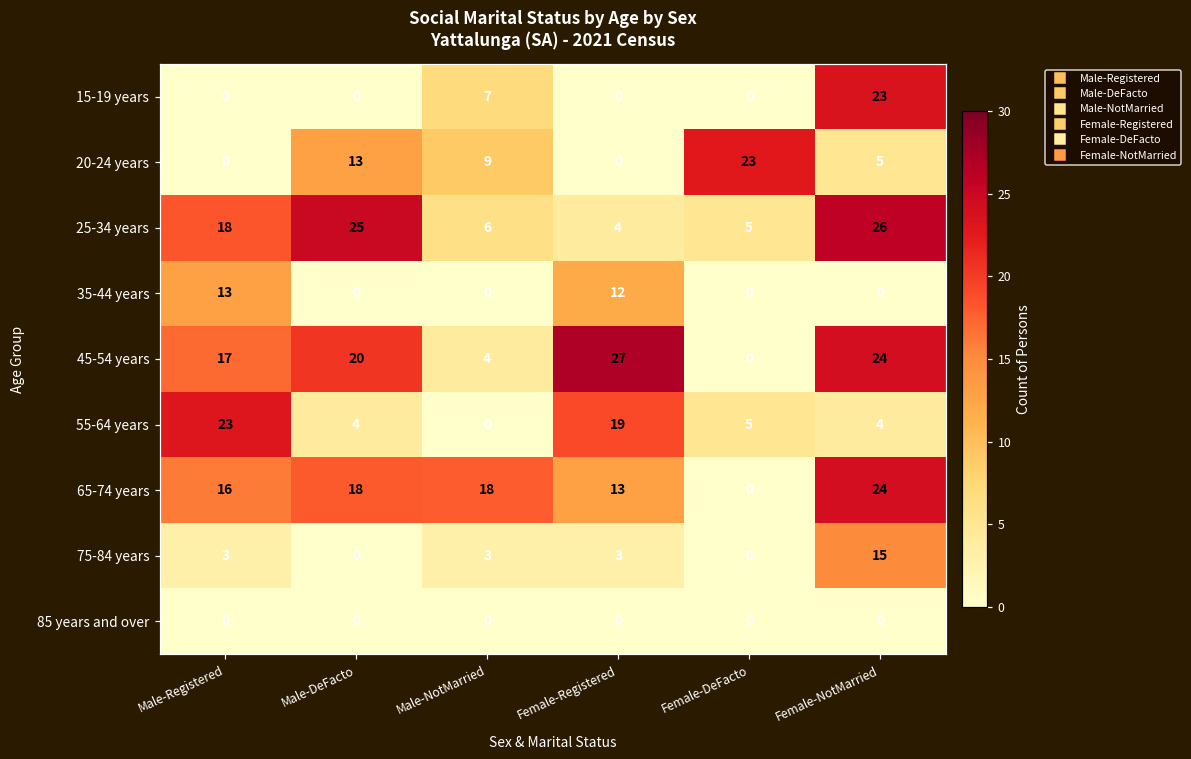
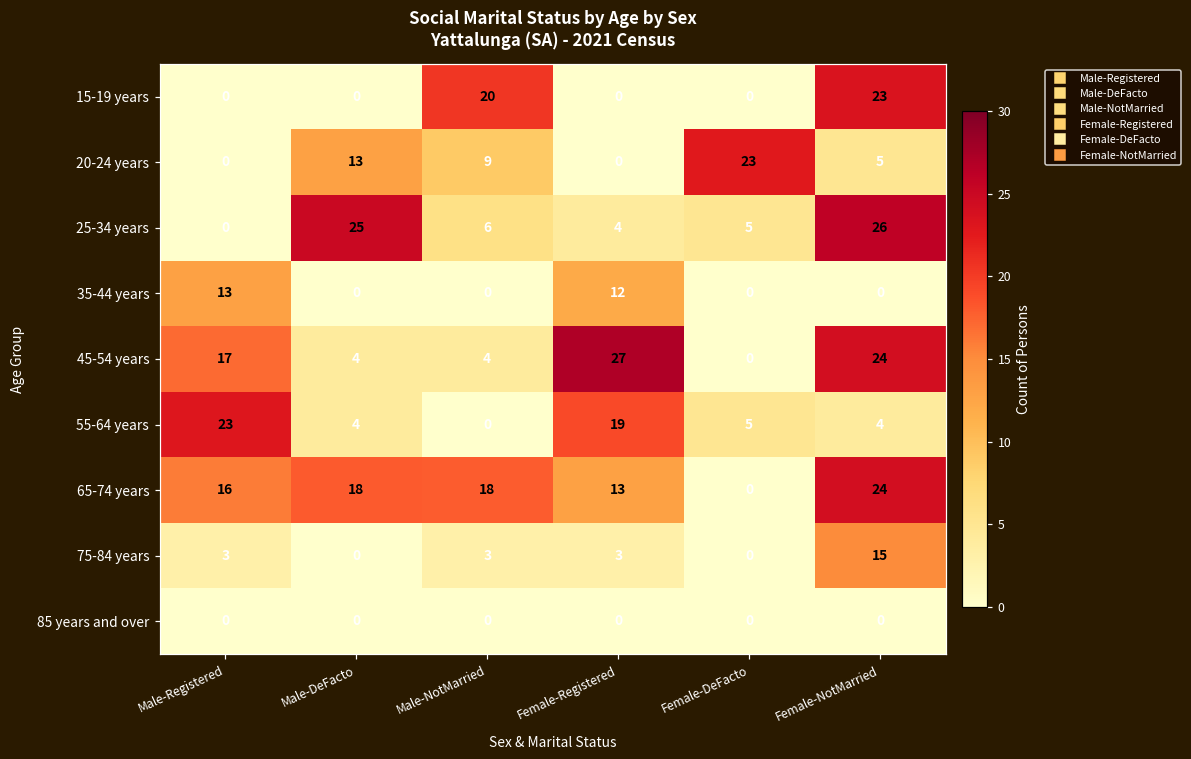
  {
    "15-19 years": {
      "Male-Registered": 0,
      "Male-DeFacto": 0,
-     "Male-NotMarried": 7,
+     "Male-NotMarried": 20,
      "Female-Registered": 0,
      "Female-DeFacto": 0,
      "Female-NotMarried": 23
    },
    "20-24 years": {
      "Male-Registered": 0,
      "Male-DeFacto": 13,
      "Male-NotMarried": 9,
      "Female-Registered": 0,
      "Female-DeFacto": 23,
      "Female-NotMarried": 5
    },
    "25-34 years": {
-     "Male-Registered": 18,
+     "Male-Registered": 0,
      "Male-DeFacto": 25,
      "Male-NotMarried": 6,
      "Female-Registered": 4,
      "Female-DeFacto": 5,
      "Female-NotMarried": 26
    },
    "35-44 years": {
      "Male-Registered": 13,
      "Male-DeFacto": 0,
      "Male-NotMarried": 0,
      "Female-Registered": 12,
      "Female-DeFacto": 0,
      "Female-NotMarried": 0
    },
    "45-54 years": {
      "Male-Registered": 17,
-     "Male-DeFacto": 20,
+     "Male-DeFacto": 4,
      "Male-NotMarried": 4,
      "Female-Registered": 27,
      "Female-DeFacto": 0,
      "Female-NotMarried": 24
    },
    "55-64 years": {
      "Male-Registered": 23,
      "Male-DeFacto": 4,
      "Male-NotMarried": 0,
      "Female-Registered": 19,
      "Female-DeFacto": 5,
      "Female-NotMarried": 4
    },
    "65-74 years": {
      "Male-Registered": 16,
      "Male-DeFacto": 18,
      "Male-NotMarried": 18,
      "Female-Registered": 13,
      "Female-DeFacto": 0,
      "Female-NotMarried": 24
    },
    "75-84 years": {
      "Male-Registered": 3,
      "Male-DeFacto": 0,
      "Male-NotMarried": 3,
      "Female-Registered": 3,
      "Female-DeFacto": 0,
      "Female-NotMarried": 15
    },
    "85 years and over": {
      "Male-Registered": 0,
      "Male-DeFacto": 0,
      "Male-NotMarried": 0,
      "Female-Registered": 0,
      "Female-DeFacto": 0,
      "Female-NotMarried": 0
    }
  }
